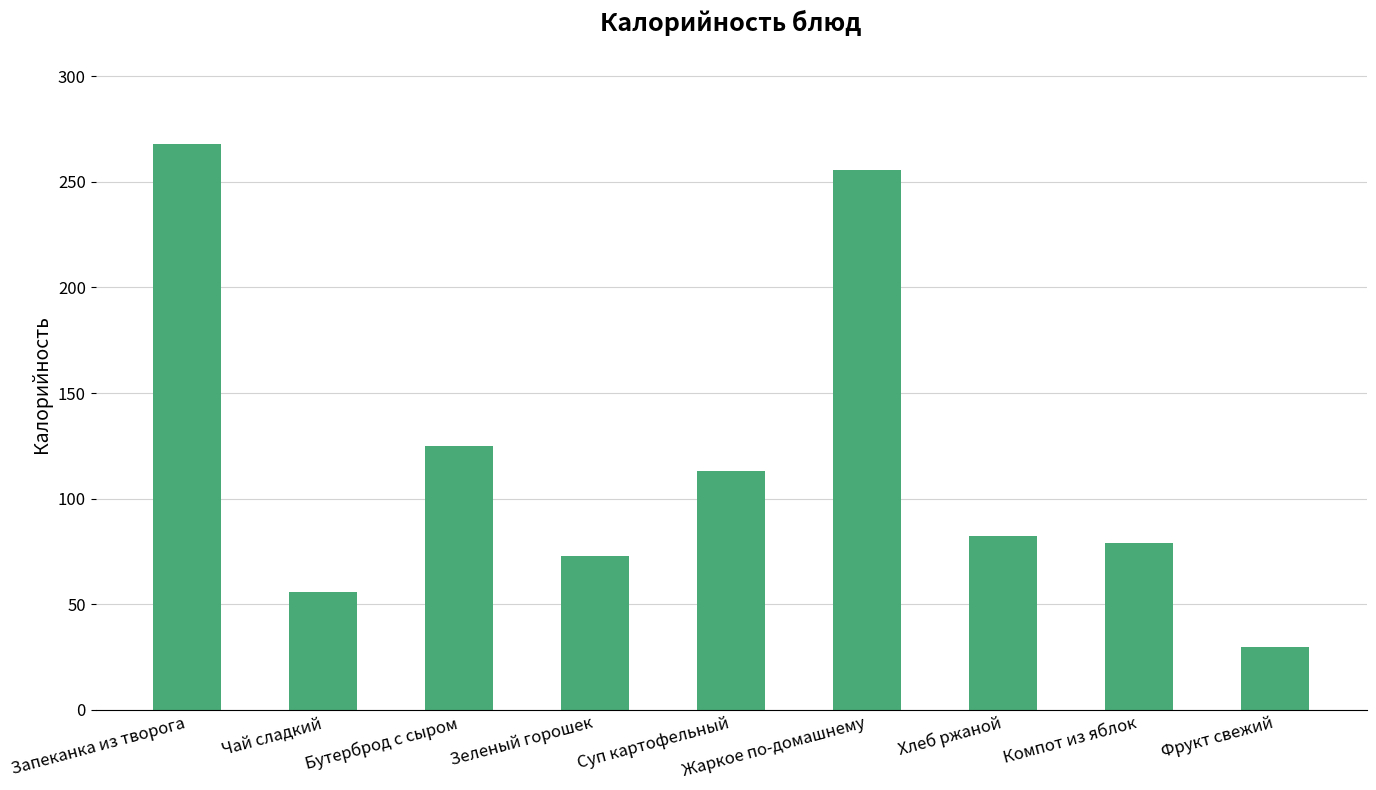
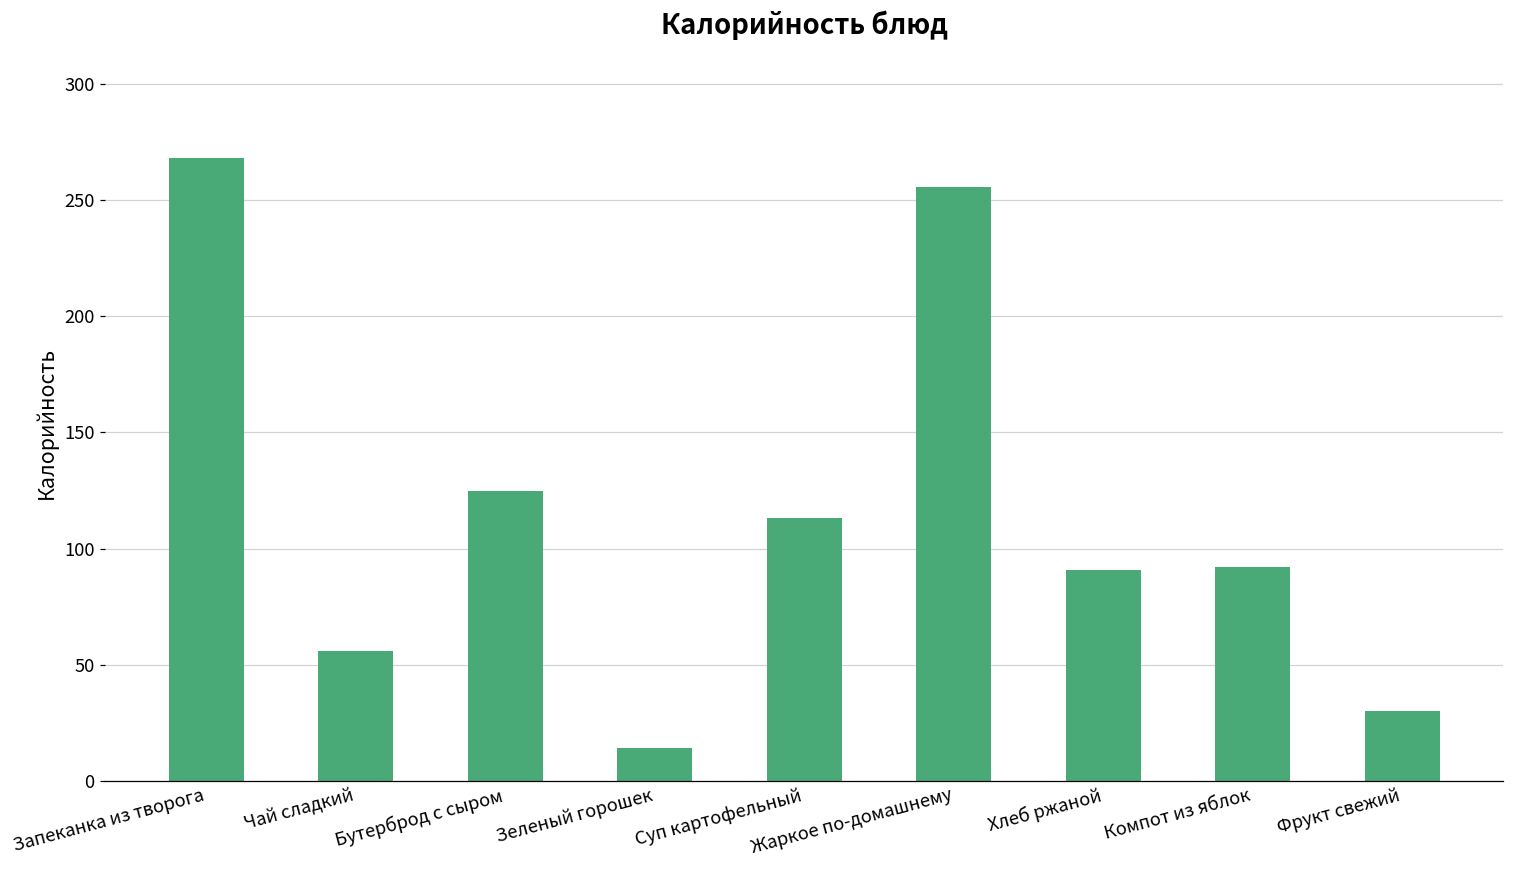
  {
    "Запеканка из творога": 268,
    "Чай сладкий": 56,
    "Бутерброд с сыром": 125,
-   "Зеленый горошек": 73,
+   "Зеленый горошек": 14,
    "Суп картофельный": 113,
    "Жаркое по-домашнему": 256,
-   "Хлеб ржаной": 82,
-   "Компот из яблок": 79,
+   "Хлеб ржаной": 91,
+   "Компот из яблок": 92,
    "Фрукт свежий": 30
  }
